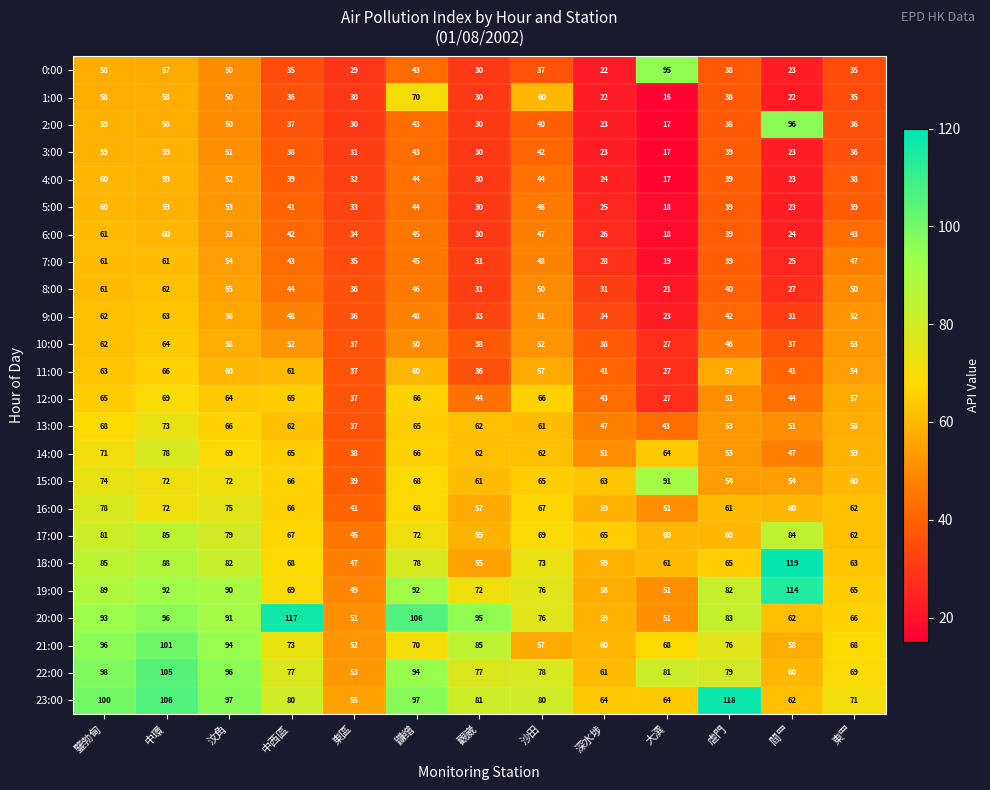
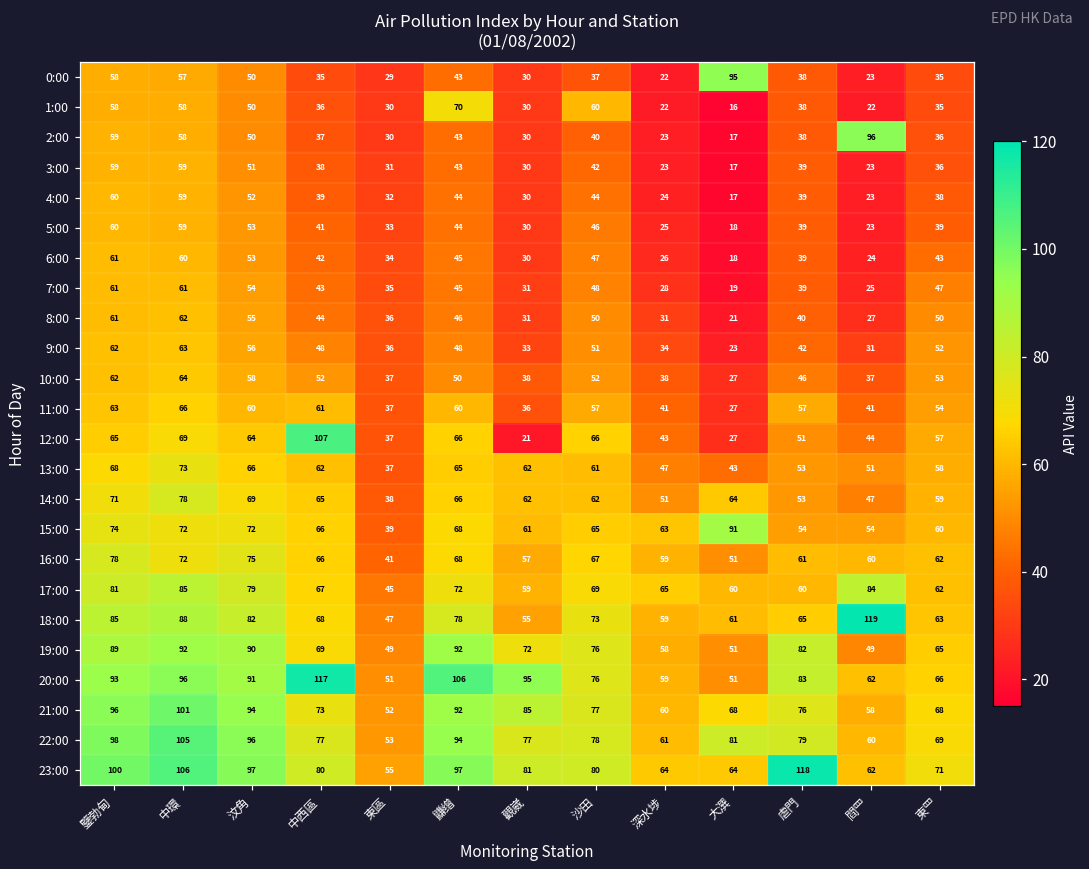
  {
    "12:00": {
      "鑒勃甸": 65,
      "中環": 69,
      "汶角": 64,
-     "中西區": 65,
+     "中西區": 107,
      "東區": 37,
      "鼸缯": 66,
-     "觀崴": 44,
+     "觀崴": 21,
      "沙田": 66,
      "深水埗": 43,
      "大潠": 27,
      "虐門": 51,
      "閰罒": 44,
      "東罒": 57
    },
    "19:00": {
      "鑒勃甸": 89,
      "中環": 92,
      "汶角": 90,
      "中西區": 69,
      "東區": 49,
      "鼸缯": 92,
      "觀崴": 72,
      "沙田": 76,
      "深水埗": 58,
      "大潠": 51,
      "虐門": 82,
-     "閰罒": 114,
+     "閰罒": 49,
      "東罒": 65
    },
    "21:00": {
      "鑒勃甸": 96,
      "中環": 101,
      "汶角": 94,
      "中西區": 73,
      "東區": 52,
-     "鼸缯": 70,
+     "鼸缯": 92,
      "觀崴": 85,
-     "沙田": 57,
+     "沙田": 77,
      "深水埗": 60,
      "大潠": 68,
      "虐門": 76,
      "閰罒": 58,
      "東罒": 68
    }
  }
